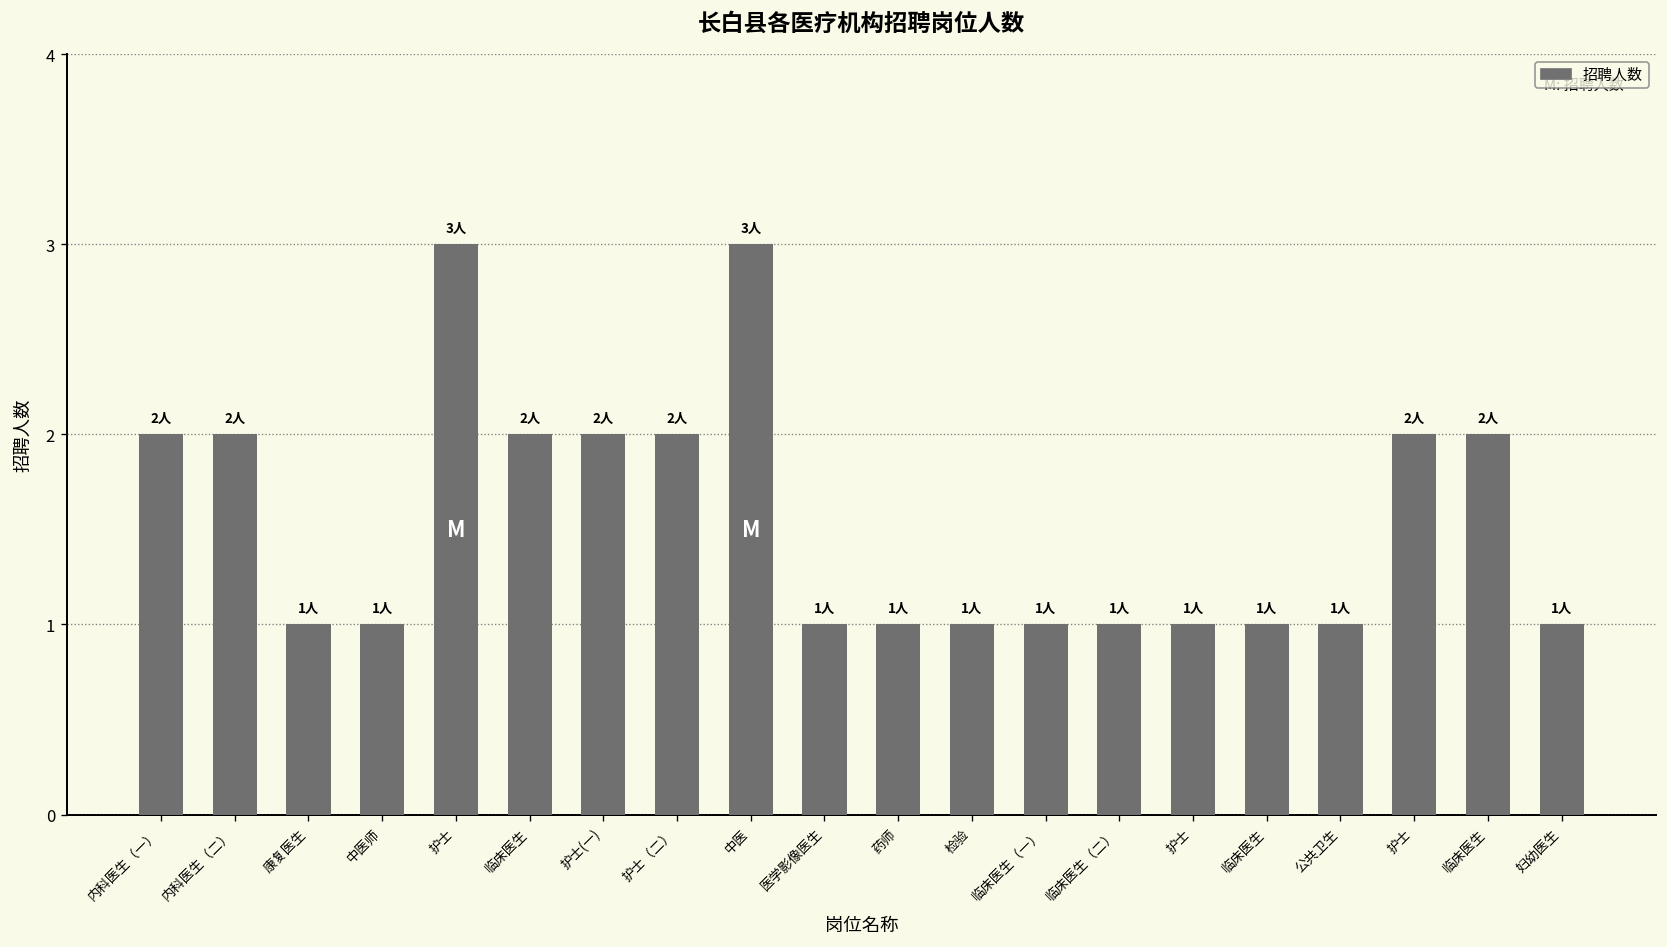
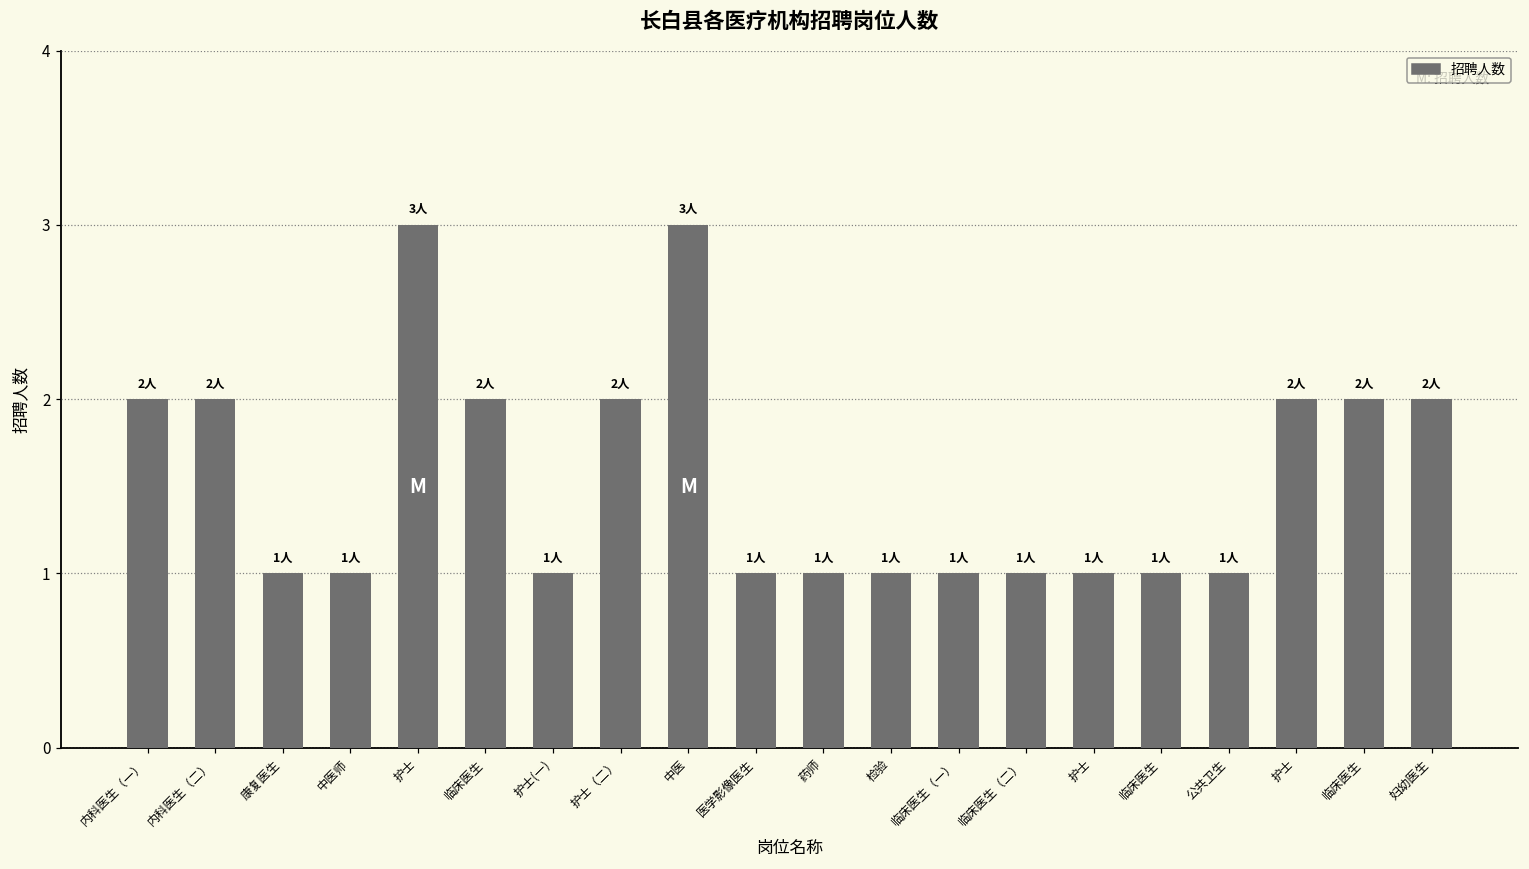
  {
    "内科医生（一）": "2人",
    "内科医生（二）": "2人",
    "康复医生": "1人",
    "中医师": "1人",
-   "护士(一)": "2人",
+   "护士(一)": "1人",
    "护士（二）": "2人",
    "中医": "3人",
    "医学影像医生": "1人",
    "药师": "1人",
    "检验": "1人",
    "临床医生（一）": "1人",
    "临床医生（二）": "1人",
    "公共卫生": "1人",
-   "妇幼医生": "1人"
+   "妇幼医生": "2人"
  }
